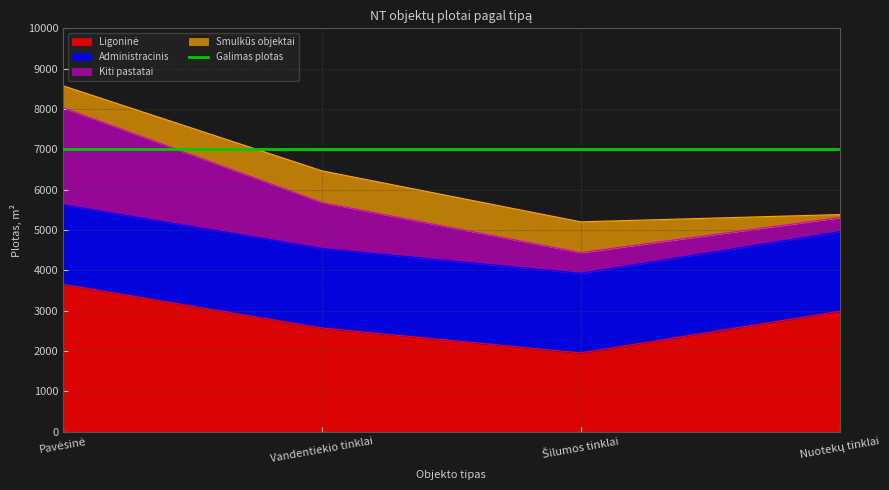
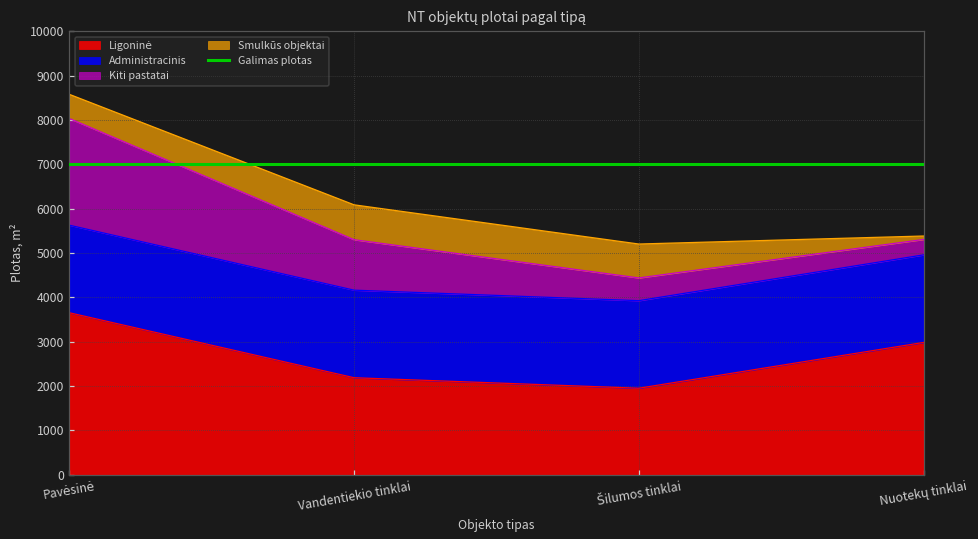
  {
    "Ligoninė": {
      "Pavėsinė": 3700,
-     "Vandentiekio tinklai": 2600,
+     "Vandentiekio tinklai": 2200,
      "Šilumos tinklai": 2000,
      "Nuotekų tinklai": 3000
    },
    "Administracinis": {
      "Pavėsinė": 2000,
      "Vandentiekio tinklai": 2000,
      "Šilumos tinklai": 2000,
      "Nuotekų tinklai": 2000
    },
    "Kiti pastatai": {
      "Pavėsinė": 2400,
      "Vandentiekio tinklai": 1100,
      "Šilumos tinklai": 500,
      "Nuotekų tinklai": 300
    },
    "Smulkūs objektai": {
      "Pavėsinė": 500,
      "Vandentiekio tinklai": 800,
      "Šilumos tinklai": 800,
      "Nuotekų tinklai": 100
    },
    "Galimas plotas": {
      "Pavėsinė": 7000,
      "Vandentiekio tinklai": 7000,
      "Šilumos tinklai": 7000,
      "Nuotekų tinklai": 7000
    }
  }
